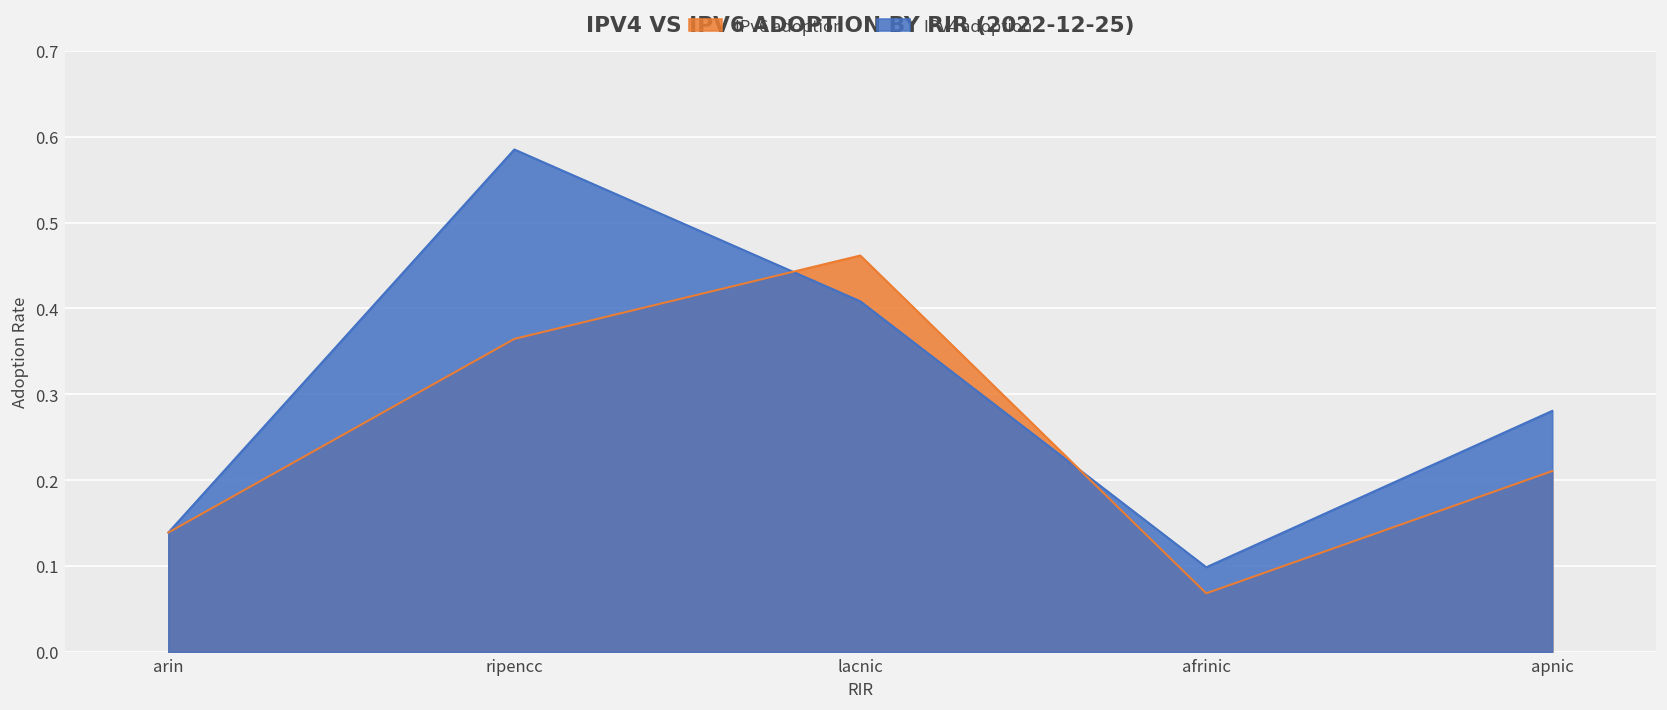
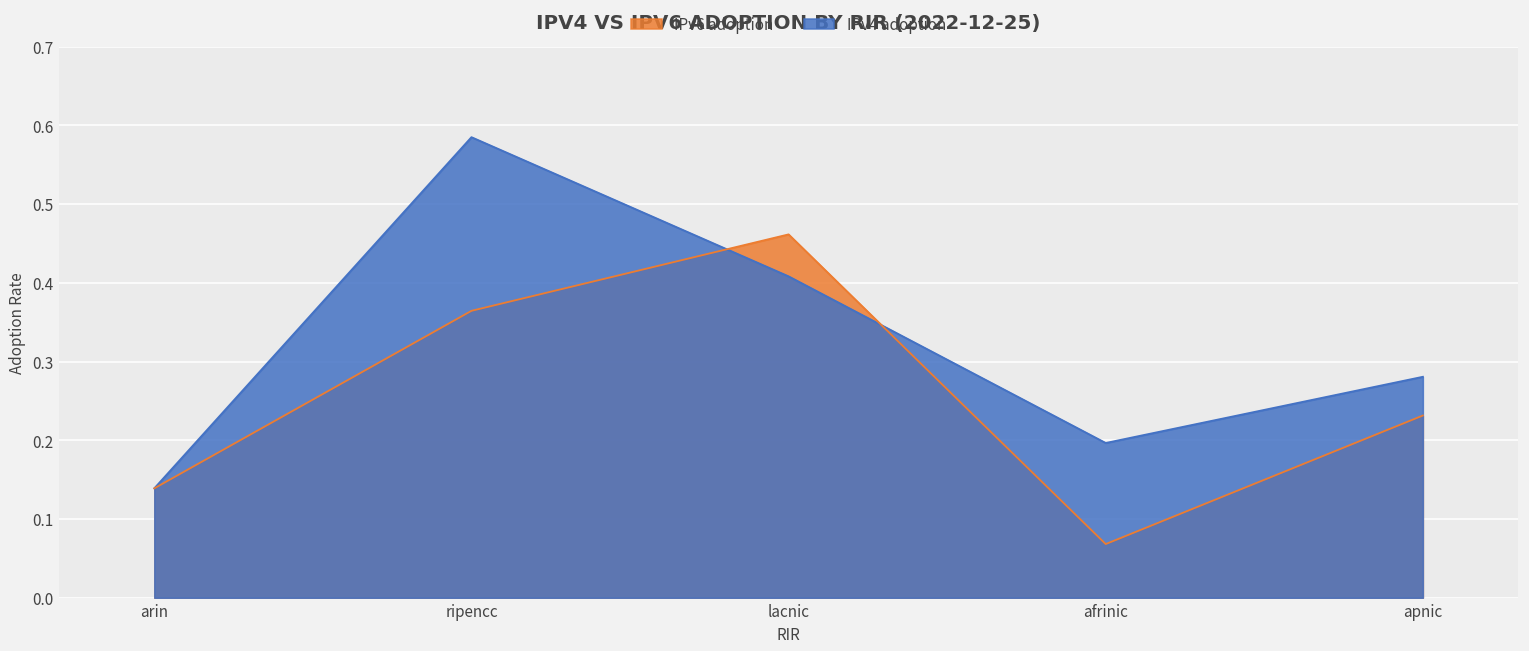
  {
    "IPv6 adoption": {
      "ripencc": 0.36,
      "lacnic": 0.46,
      "afrinic": 0.07,
-     "apnic": 0.21
+     "apnic": 0.23
    },
    "IPv4 adoption": {
      "ripencc": 0.59,
      "lacnic": 0.41,
-     "afrinic": 0.10,
+     "afrinic": 0.20,
      "apnic": 0.28
    }
  }
